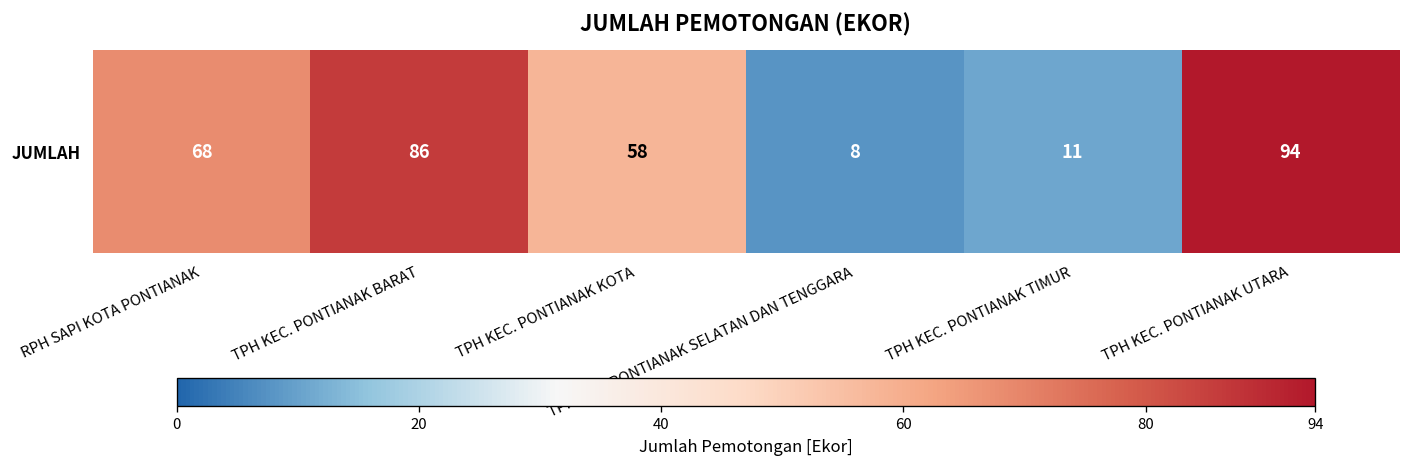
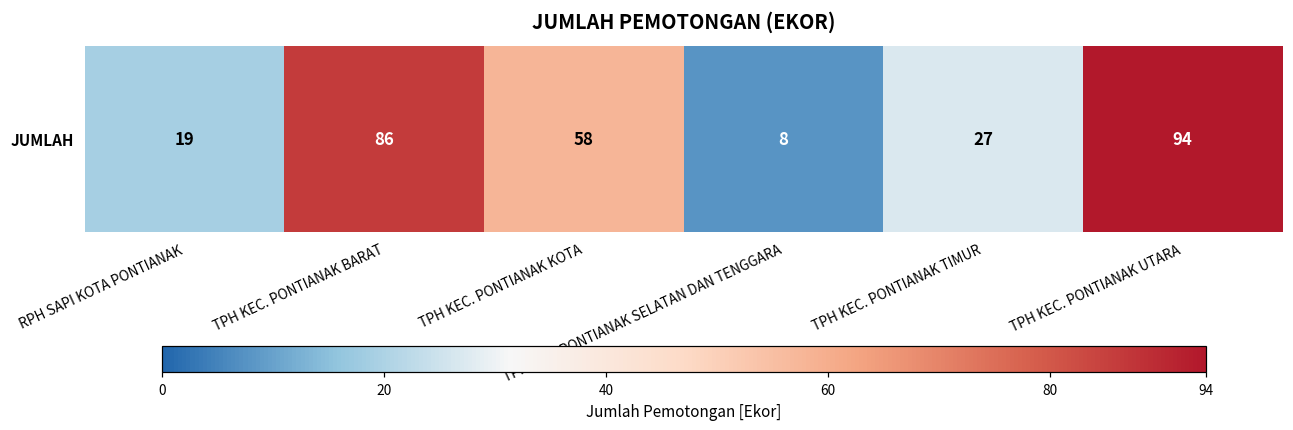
  {
    "JUMLAH": {
-     "RPH SAPI KOTA PONTIANAK": 68,
+     "RPH SAPI KOTA PONTIANAK": 19,
      "TPH KEC. PONTIANAK BARAT": 86,
      "TPH KEC. PONTIANAK KOTA": 58,
      "TPH KEC. PONTIANAK SELATAN DAN TENGGARA": 8,
-     "TPH KEC. PONTIANAK TIMUR": 11,
+     "TPH KEC. PONTIANAK TIMUR": 27,
      "TPH KEC. PONTIANAK UTARA": 94
    }
  }
